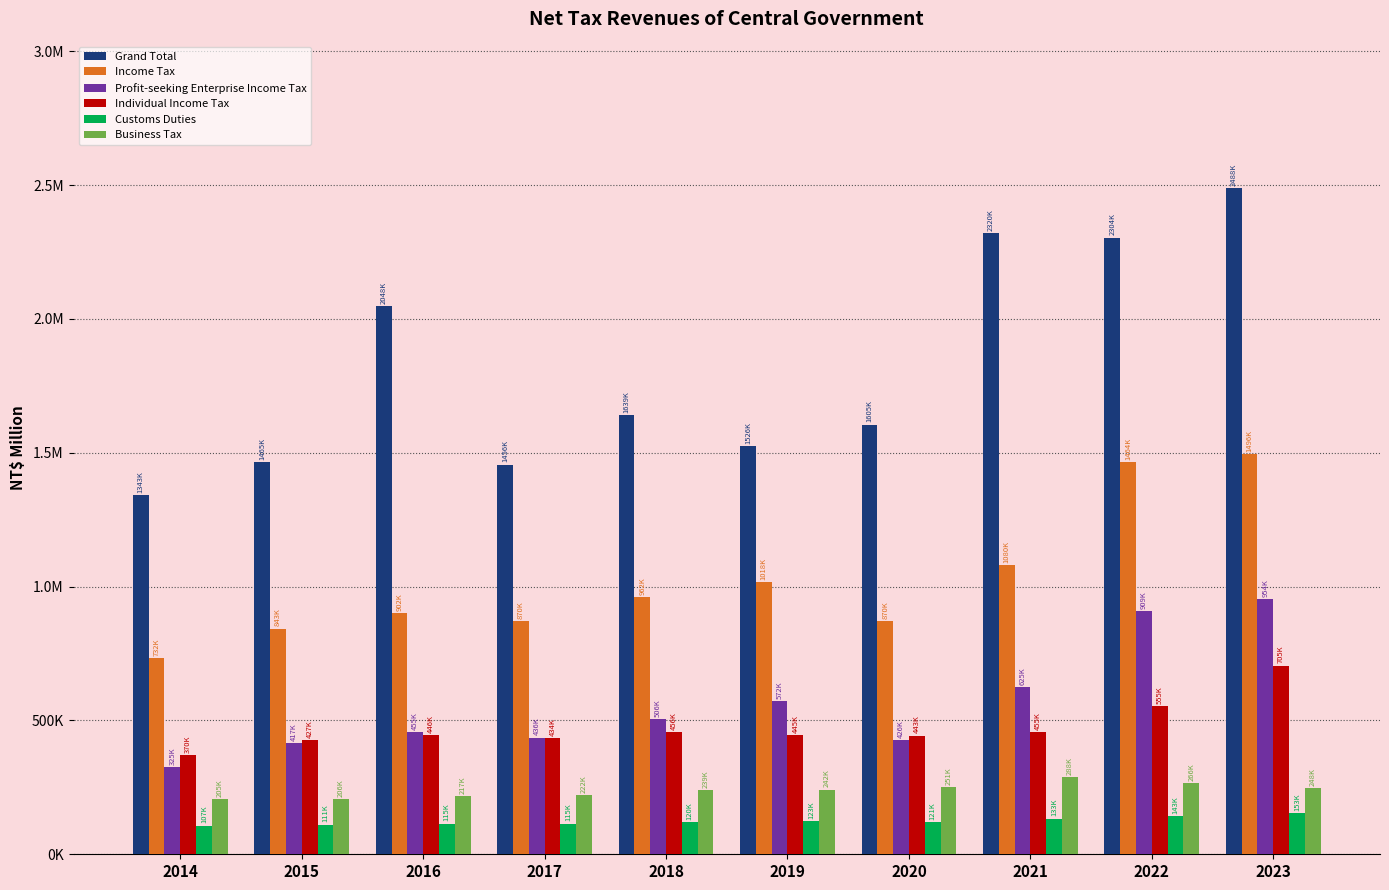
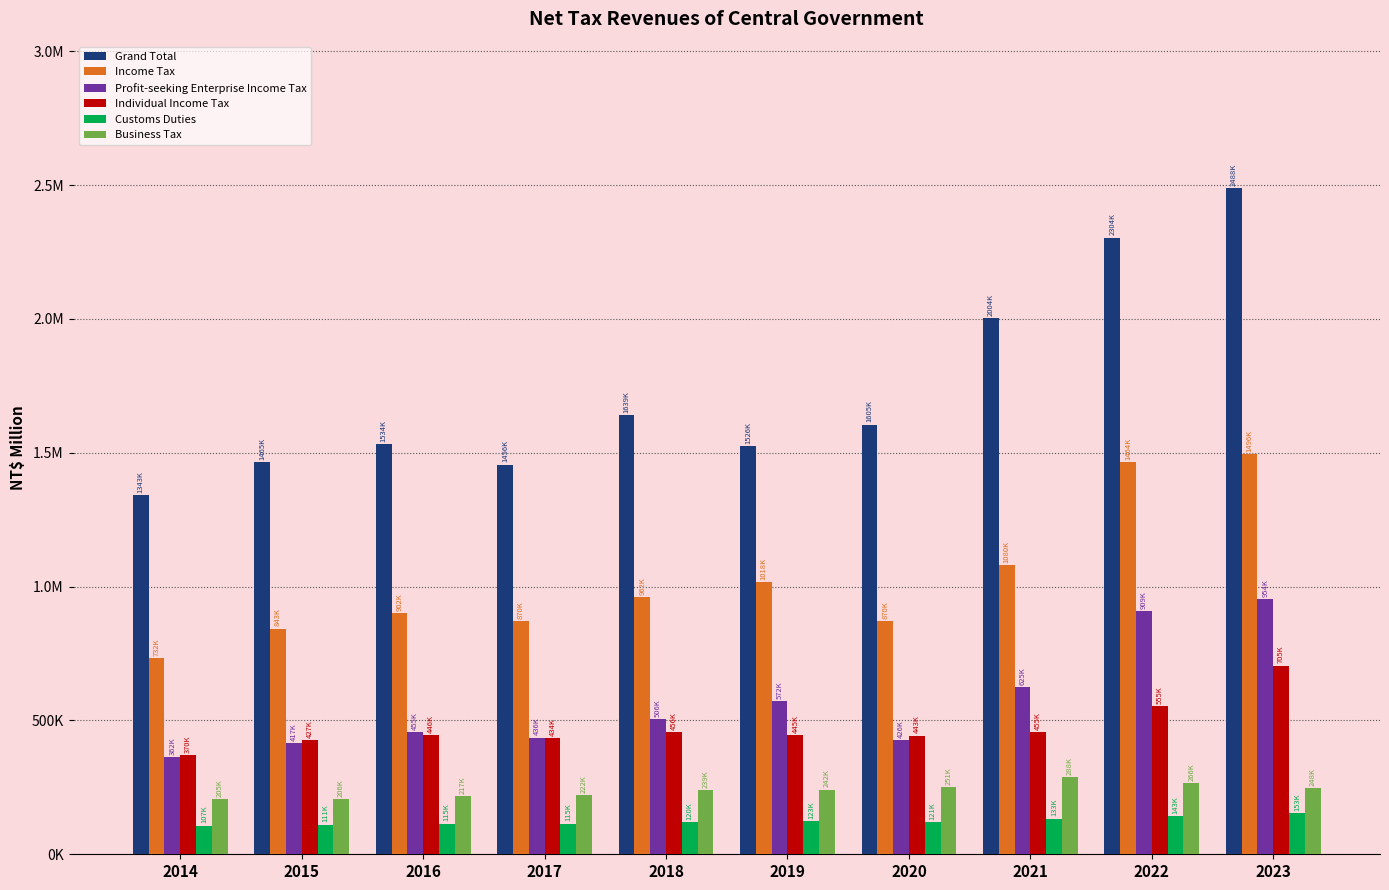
  {
    "Grand Total": {
      "2014": "1343K",
      "2015": "1465K",
-     "2016": "2048K",
+     "2016": "1534K",
      "2017": "1456K",
      "2018": "1639K",
      "2019": "1526K",
      "2020": "1605K",
-     "2021": "2320K",
+     "2021": "2004K",
      "2022": "2304K",
      "2023": "2488K"
    },
    "Income Tax": {
      "2014": "732K",
      "2015": "843K",
      "2016": "902K",
      "2017": "870K",
      "2018": "962K",
      "2019": "1018K",
      "2020": "870K",
      "2021": "1080K",
      "2022": "1464K",
      "2023": "1496K"
    },
    "Profit-seeking Enterprise Income Tax": {
-     "2014": "325K",
+     "2014": "362K",
      "2015": "417K",
      "2016": "455K",
      "2017": "436K",
      "2018": "506K",
      "2019": "572K",
      "2020": "426K",
      "2021": "625K",
      "2022": "909K",
      "2023": "954K"
    },
    "Individual Income Tax": {
      "2014": "370K",
      "2015": "427K",
      "2016": "446K",
      "2017": "434K",
      "2018": "456K",
      "2019": "445K",
      "2020": "443K",
      "2021": "455K",
      "2022": "555K",
      "2023": "705K"
    },
    "Customs Duties": {
      "2014": "107K",
      "2015": "111K",
      "2016": "115K",
      "2017": "115K",
      "2018": "120K",
      "2019": "123K",
      "2020": "121K",
      "2021": "133K",
      "2022": "143K",
      "2023": "153K"
    },
    "Business Tax": {
      "2014": "205K",
      "2015": "206K",
      "2016": "217K",
      "2017": "222K",
      "2018": "239K",
      "2019": "242K",
      "2020": "251K",
      "2021": "288K",
      "2022": "266K",
      "2023": "248K"
    }
  }
